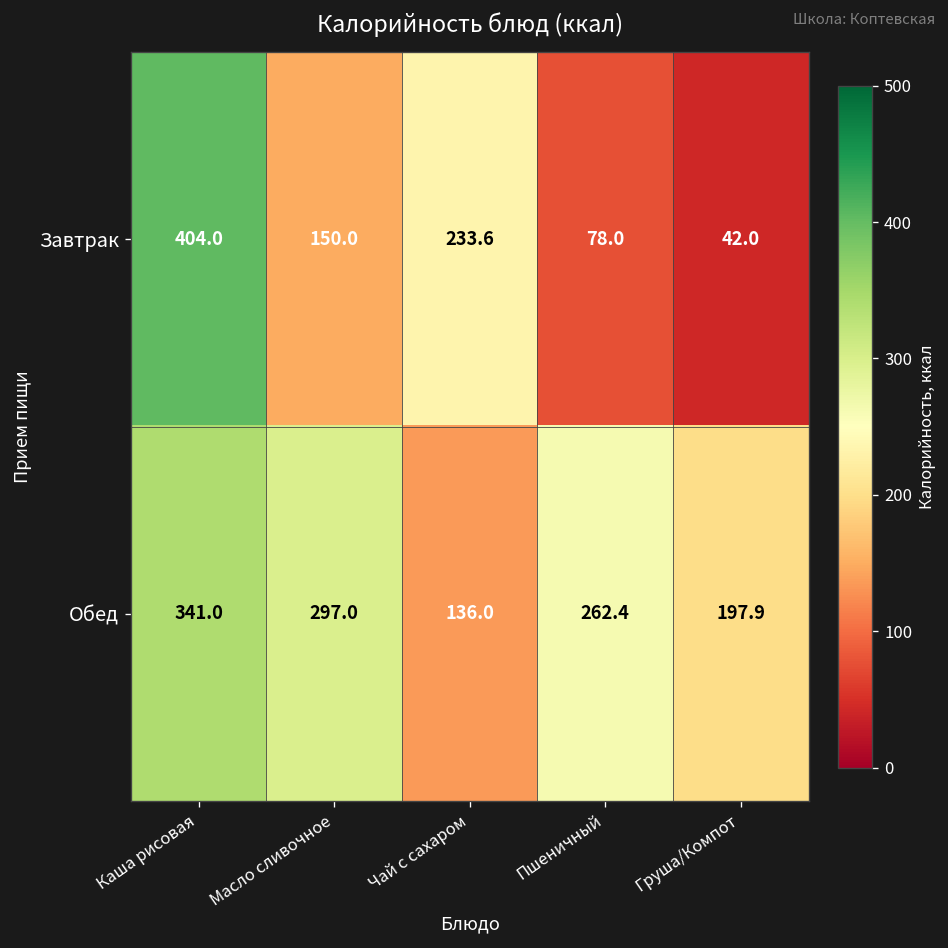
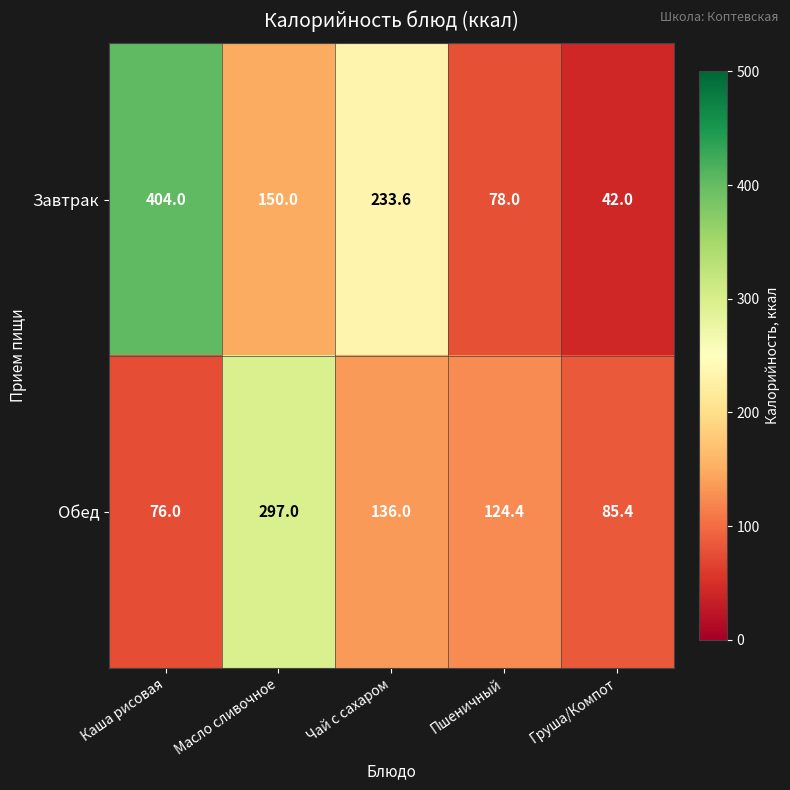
  {
    "Завтрак": {
      "Каша рисовая": 404.0,
      "Масло сливочное": 150.0,
      "Чай с сахаром": 233.6,
      "Пшеничный": 78.0,
      "Груша/Компот": 42.0
    },
    "Обед": {
-     "Каша рисовая": 341.0,
+     "Каша рисовая": 76.0,
      "Масло сливочное": 297.0,
      "Чай с сахаром": 136.0,
-     "Пшеничный": 262.4,
-     "Груша/Компот": 197.9
+     "Пшеничный": 124.4,
+     "Груша/Компот": 85.4
    }
  }
